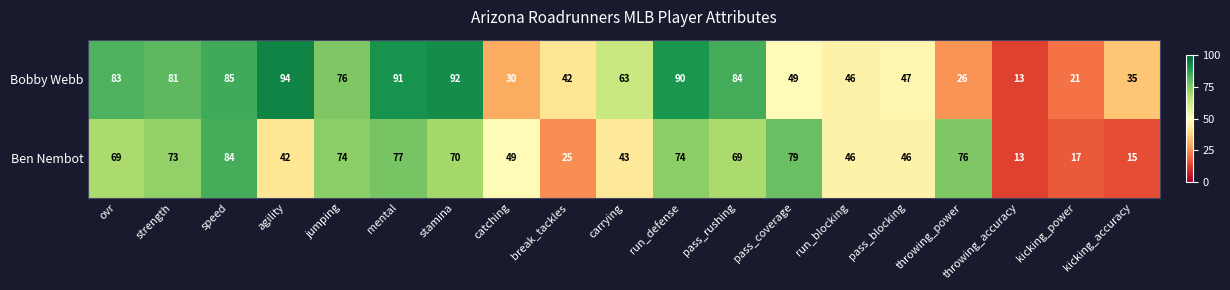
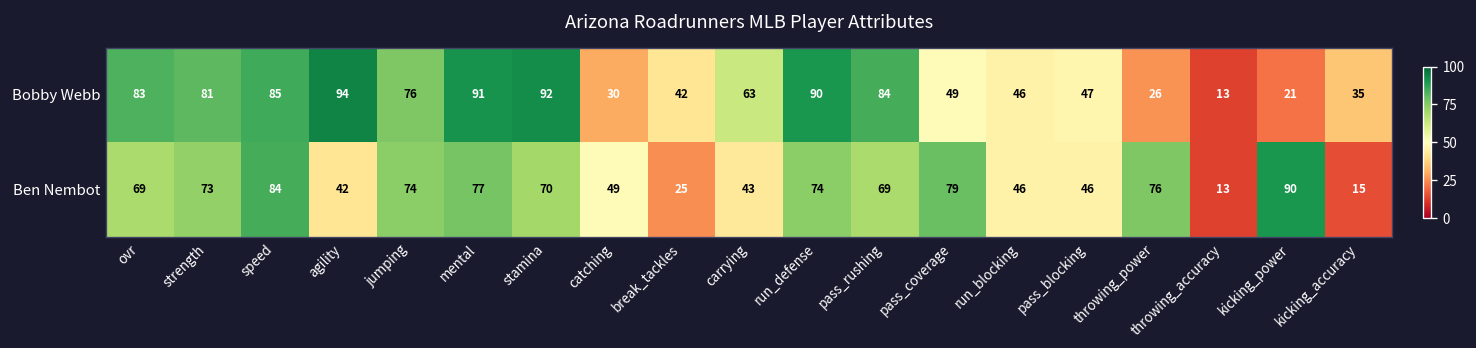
  {
    "Bobby Webb": {
      "ovr": 83,
      "strength": 81,
      "speed": 85,
      "agility": 94,
      "jumping": 76,
      "mental": 91,
      "stamina": 92,
      "catching": 30,
      "break_tackles": 42,
      "carrying": 63,
      "run_defense": 90,
      "pass_rushing": 84,
      "pass_coverage": 49,
      "run_blocking": 46,
      "pass_blocking": 47,
      "throwing_power": 26,
      "throwing_accuracy": 13,
      "kicking_power": 21,
      "kicking_accuracy": 35
    },
    "Ben Nembot": {
      "ovr": 69,
      "strength": 73,
      "speed": 84,
      "agility": 42,
      "jumping": 74,
      "mental": 77,
      "stamina": 70,
      "catching": 49,
      "break_tackles": 25,
      "carrying": 43,
      "run_defense": 74,
      "pass_rushing": 69,
      "pass_coverage": 79,
      "run_blocking": 46,
      "pass_blocking": 46,
      "throwing_power": 76,
      "throwing_accuracy": 13,
-     "kicking_power": 17,
+     "kicking_power": 90,
      "kicking_accuracy": 15
    }
  }
